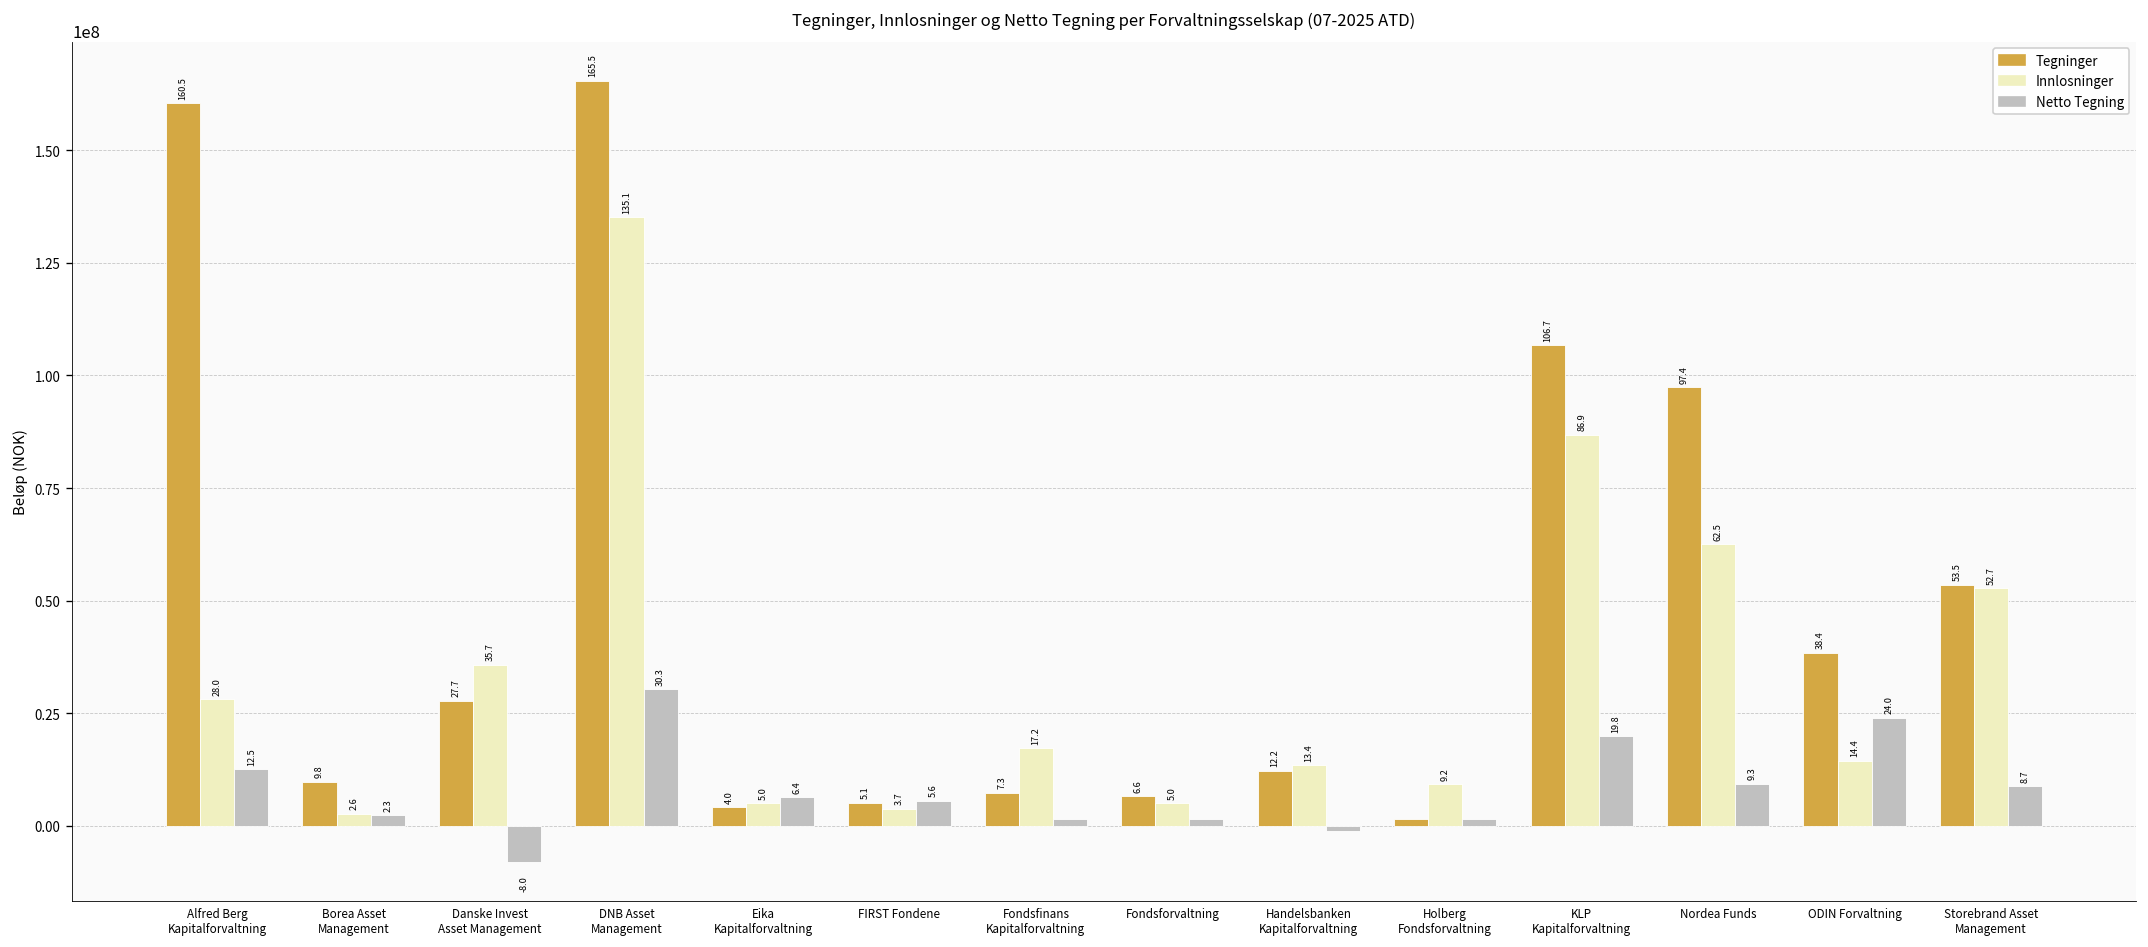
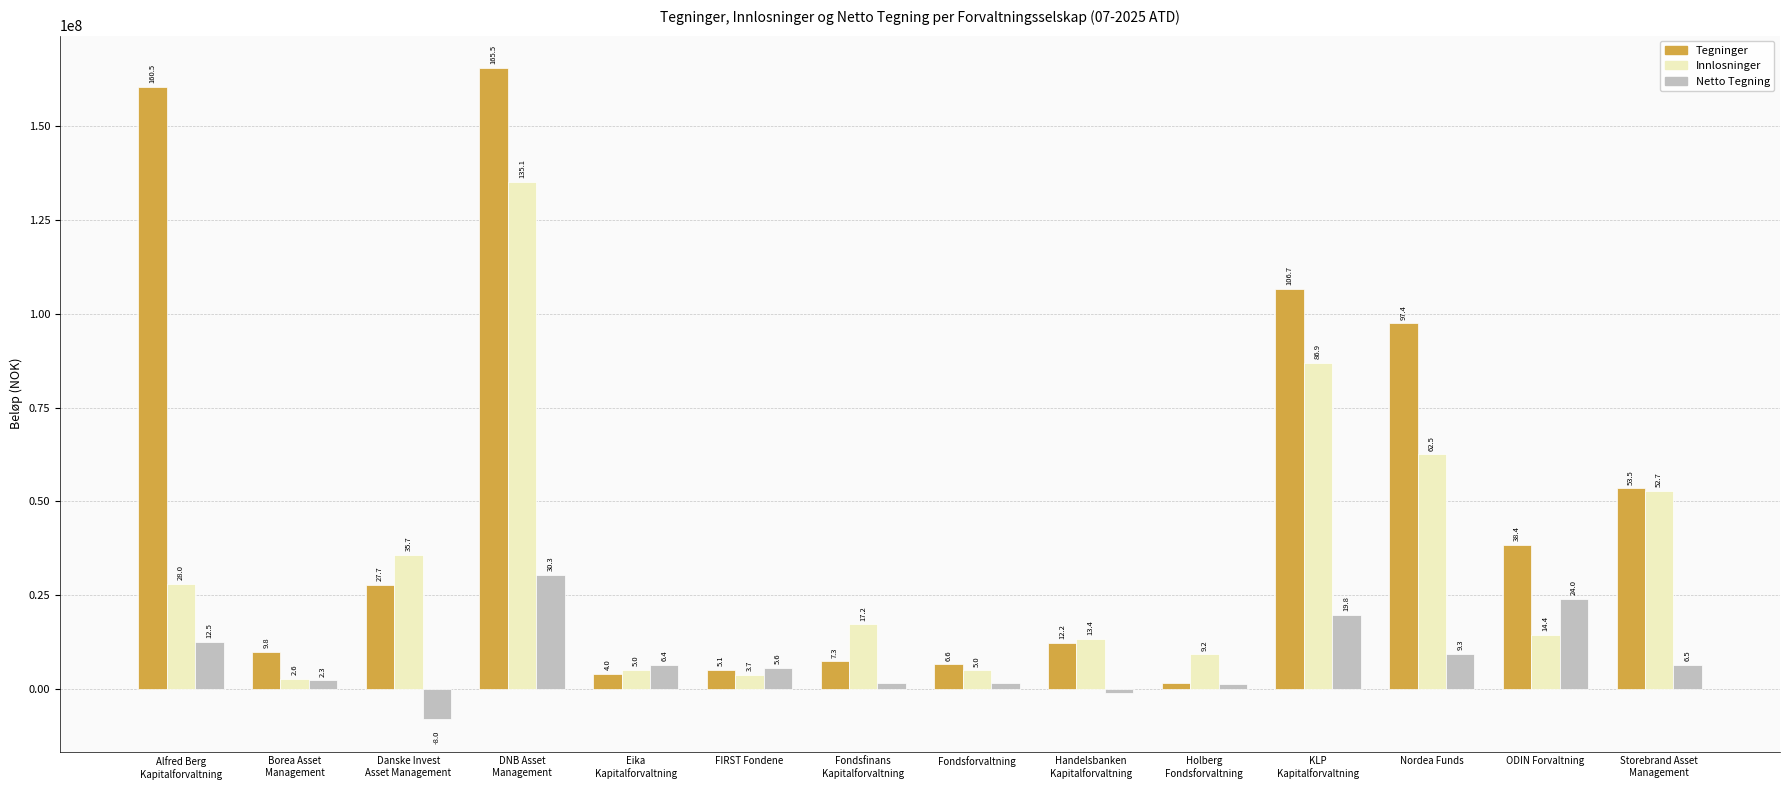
  {
    "Tegninger": {
      "Holberg Fondsforvaltning": 1000000
    },
    "Netto Tegning": {
-     "Storebrand Asset Management": 8.7
+     "Storebrand Asset Management": 6.5
    }
  }
